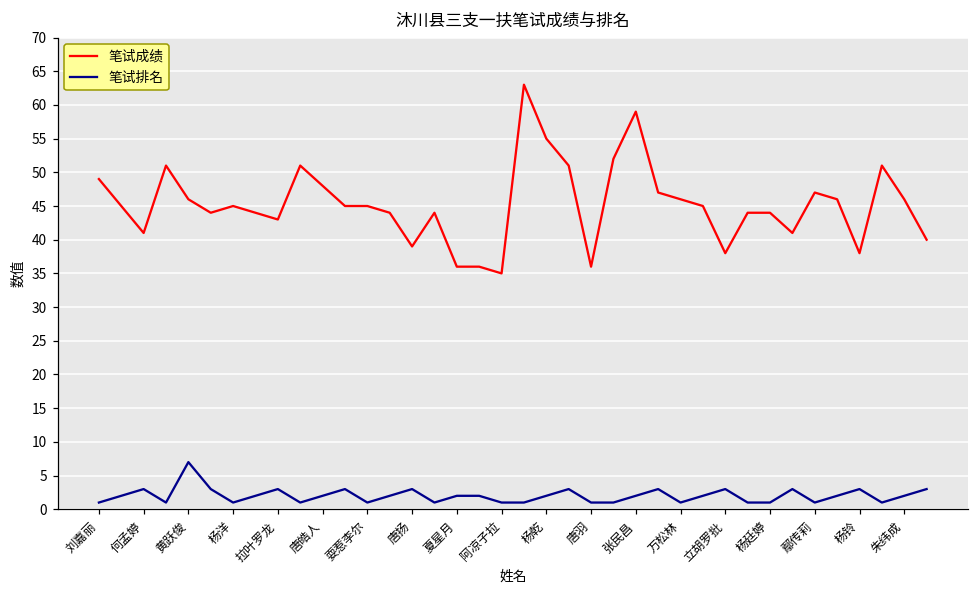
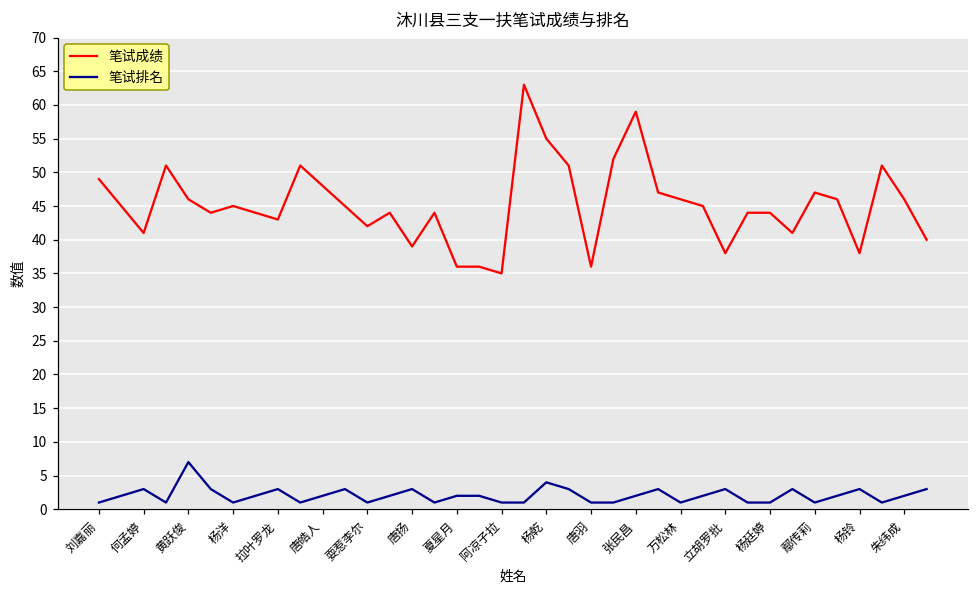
  {
    "笔试成绩": {
      "刘嘉丽": 49,
      "何孟婷": 41,
      "黄跃俊": 46,
      "杨洋": 45,
      "拉叶罗龙": 43,
      "唐皓人": 48,
-     "耍惹李尔": 45,
+     "耍惹李尔": 42,
      "唐扬": 39,
      "夏星月": 36,
      "阿凉子拉": 35,
      "杨乾": 55,
      "唐羽": 36,
      "张民昌": 59,
      "万松林": 46,
      "立胡罗批": 38,
      "杨廷婷": 44,
      "鄢传莉": 47,
      "杨铃": 38,
      "朱纬成": 46
    },
    "笔试排名": {
      "刘嘉丽": 1,
      "何孟婷": 3,
      "黄跃俊": 7,
      "杨洋": 1,
      "拉叶罗龙": 3,
      "唐皓人": 2,
      "耍惹李尔": 1,
      "唐扬": 3,
      "夏星月": 2,
      "阿凉子拉": 1,
-     "杨乾": 2,
+     "杨乾": 4,
      "唐羽": 1,
      "张民昌": 2,
      "万松林": 1,
      "立胡罗批": 3,
      "杨廷婷": 1,
      "鄢传莉": 1,
      "杨铃": 3,
      "朱纬成": 2
    }
  }
